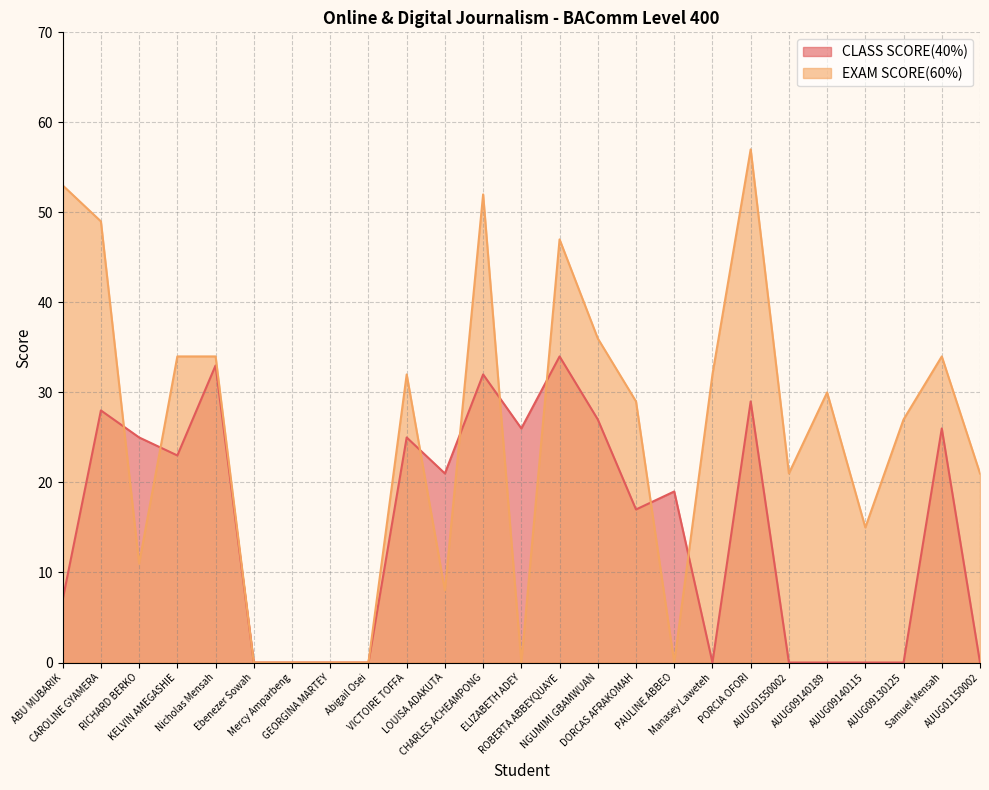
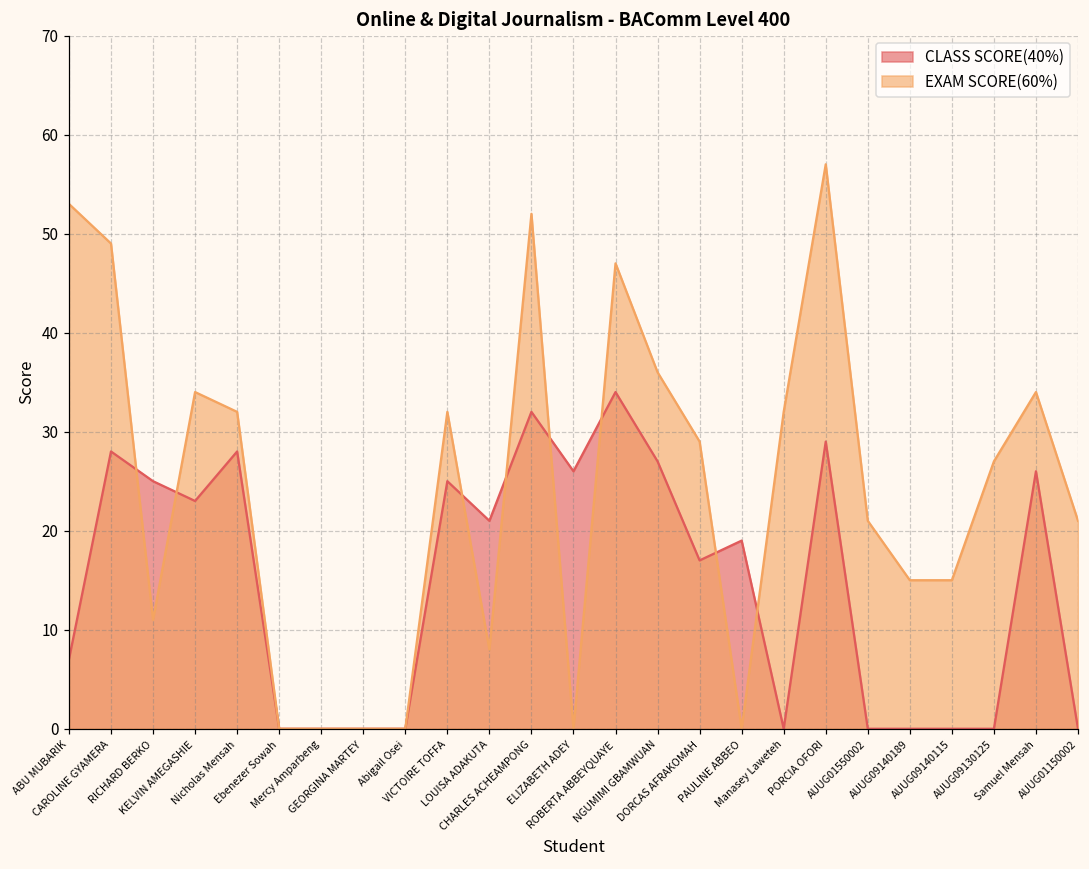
  {
    "CLASS SCORE(40%)": {
      "ABU MUBARIK": 7,
      "CAROLINE GYAMERA": 28,
      "RICHARD BERKO": 25,
      "KELVIN AMEGASHIE": 23,
-     "Nicholas Mensah": 33,
+     "Nicholas Mensah": 28,
      "VICTOIRE TOFFA": 25,
      "LOUISA ADAKUTA": 21,
      "CHARLES ACHEAMPONG": 32,
      "ELIZABETH ADEY": 26,
      "ROBERTA ABBEYQUAYE": 34,
      "NGUMIMI GBAMWUAN": 27,
      "DORCAS AFRAKOMAH": 17,
      "PAULINE ABBEO": 19,
      "Manasey Laweteh": 0,
      "PORCIA OFORI": 29,
      "AUUG01550002": 0,
      "AUUG09140189": 0,
      "AUUG09140115": 0,
      "AUUG09130125": 0,
      "Samuel Mensah": 26,
      "AUUG01150002": 0
    },
    "EXAM SCORE(60%)": {
      "ABU MUBARIK": 53,
      "CAROLINE GYAMERA": 49,
      "RICHARD BERKO": 11,
      "KELVIN AMEGASHIE": 34,
-     "Nicholas Mensah": 34,
+     "Nicholas Mensah": 32,
      "VICTOIRE TOFFA": 32,
      "LOUISA ADAKUTA": 8,
      "CHARLES ACHEAMPONG": 52,
      "ELIZABETH ADEY": 0,
      "ROBERTA ABBEYQUAYE": 47,
      "NGUMIMI GBAMWUAN": 36,
      "DORCAS AFRAKOMAH": 29,
      "PAULINE ABBEO": 0,
      "Manasey Laweteh": 32,
      "PORCIA OFORI": 57,
      "AUUG01550002": 21,
-     "AUUG09140189": 30,
+     "AUUG09140189": 15,
      "AUUG09140115": 15,
      "AUUG09130125": 27,
      "Samuel Mensah": 34,
      "AUUG01150002": 21
    }
  }
